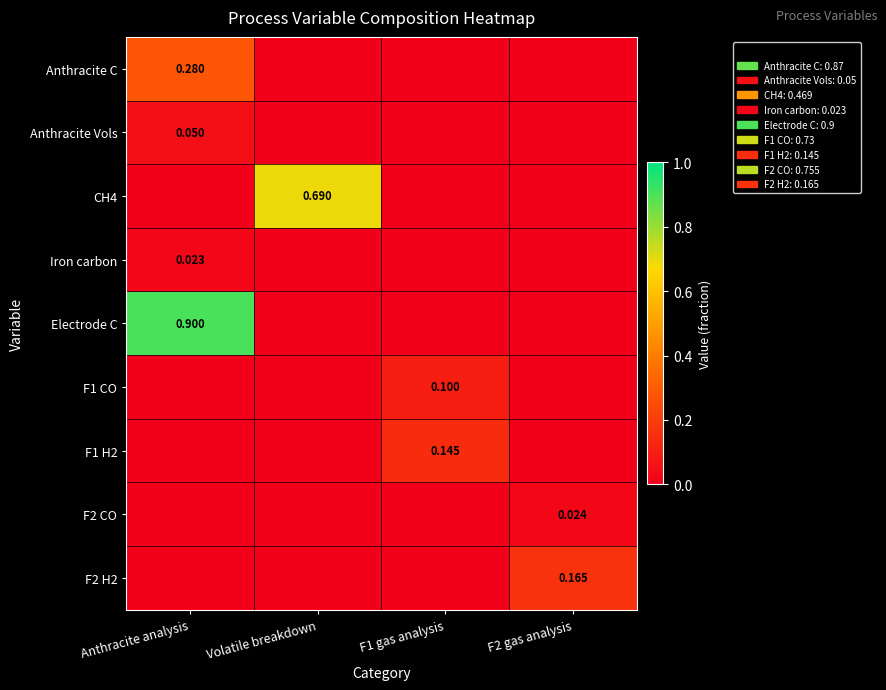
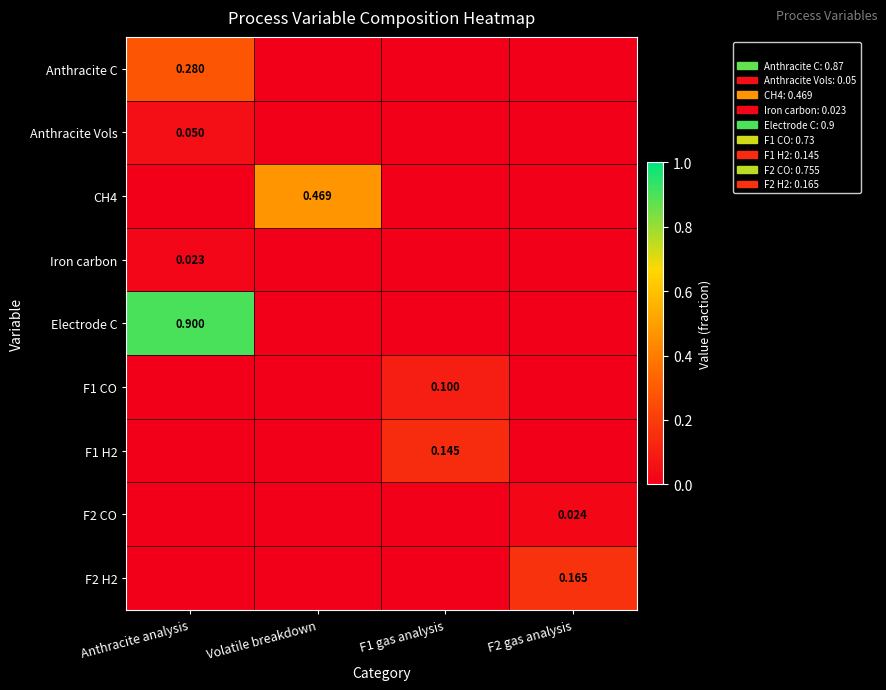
  {
    "Anthracite C": {
      "Anthracite analysis": 0.280
    },
    "Anthracite Vols": {
      "Anthracite analysis": 0.050
    },
    "CH4": {
-     "Volatile breakdown": 0.690
+     "Volatile breakdown": 0.469
    },
    "Iron carbon": {
      "Anthracite analysis": 0.023
    },
    "Electrode C": {
      "Anthracite analysis": 0.900
    },
    "F1 CO": {
      "F1 gas analysis": 0.100
    },
    "F1 H2": {
      "F1 gas analysis": 0.145
    },
    "F2 CO": {
      "F2 gas analysis": 0.024
    },
    "F2 H2": {
      "F2 gas analysis": 0.165
    }
  }
